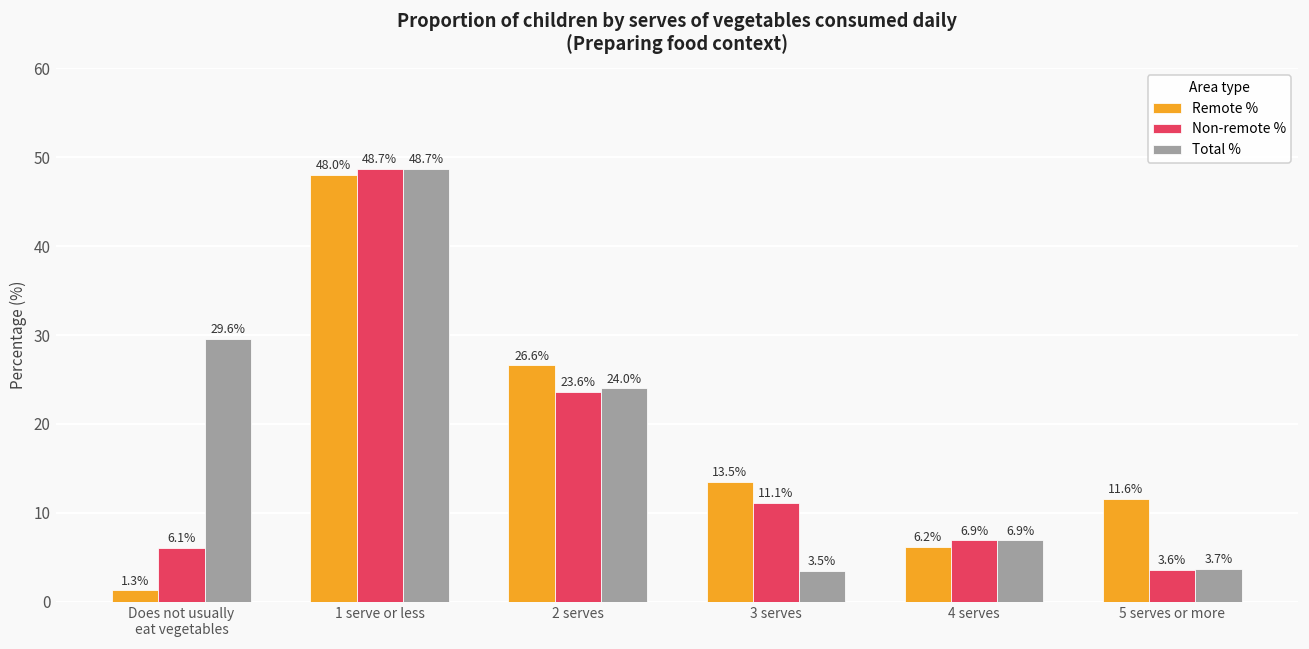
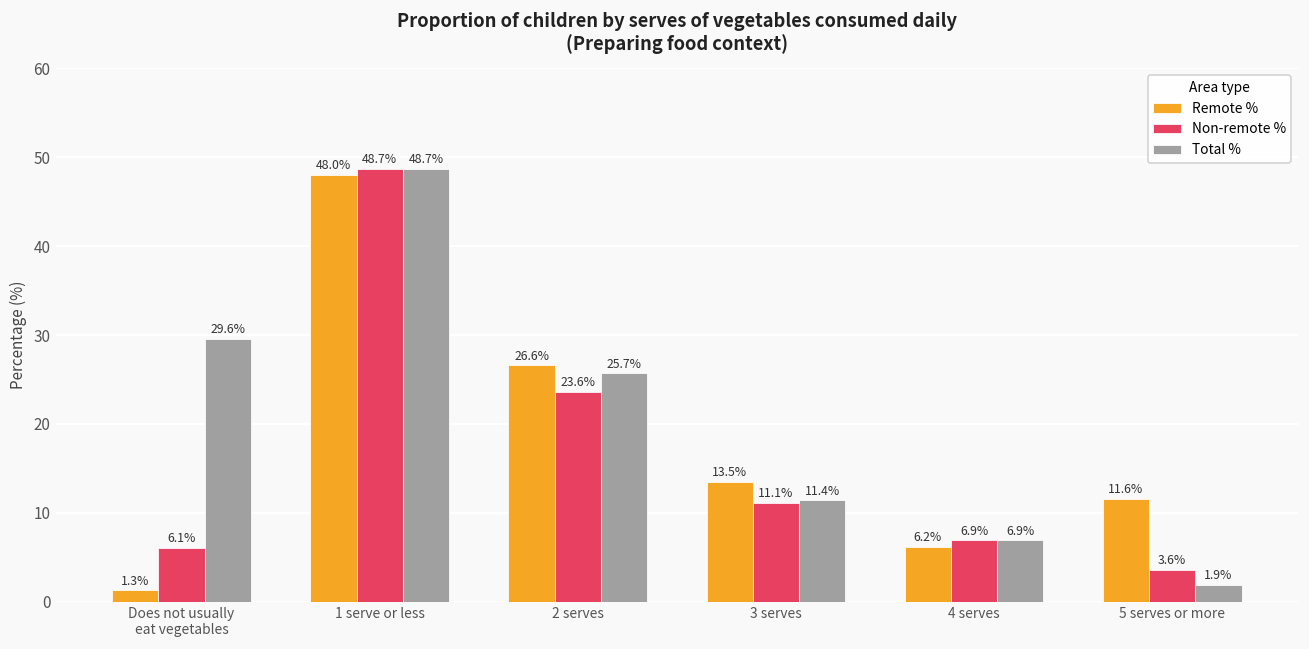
  {
    "Remote %": {
      "Does not usually eat vegetables": "1.3%",
      "1 serve or less": "48.0%",
      "2 serves": "26.6%",
      "3 serves": "13.5%",
      "4 serves": "6.2%",
      "5 serves or more": "11.6%"
    },
    "Non-remote %": {
      "Does not usually eat vegetables": "6.1%",
      "1 serve or less": "48.7%",
      "2 serves": "23.6%",
      "3 serves": "11.1%",
      "4 serves": "6.9%",
      "5 serves or more": "3.6%"
    },
    "Total %": {
      "Does not usually eat vegetables": "29.6%",
      "1 serve or less": "48.7%",
-     "2 serves": "24.0%",
-     "3 serves": "3.5%",
+     "2 serves": "25.7%",
+     "3 serves": "11.4%",
      "4 serves": "6.9%",
-     "5 serves or more": "3.7%"
+     "5 serves or more": "1.9%"
    }
  }
